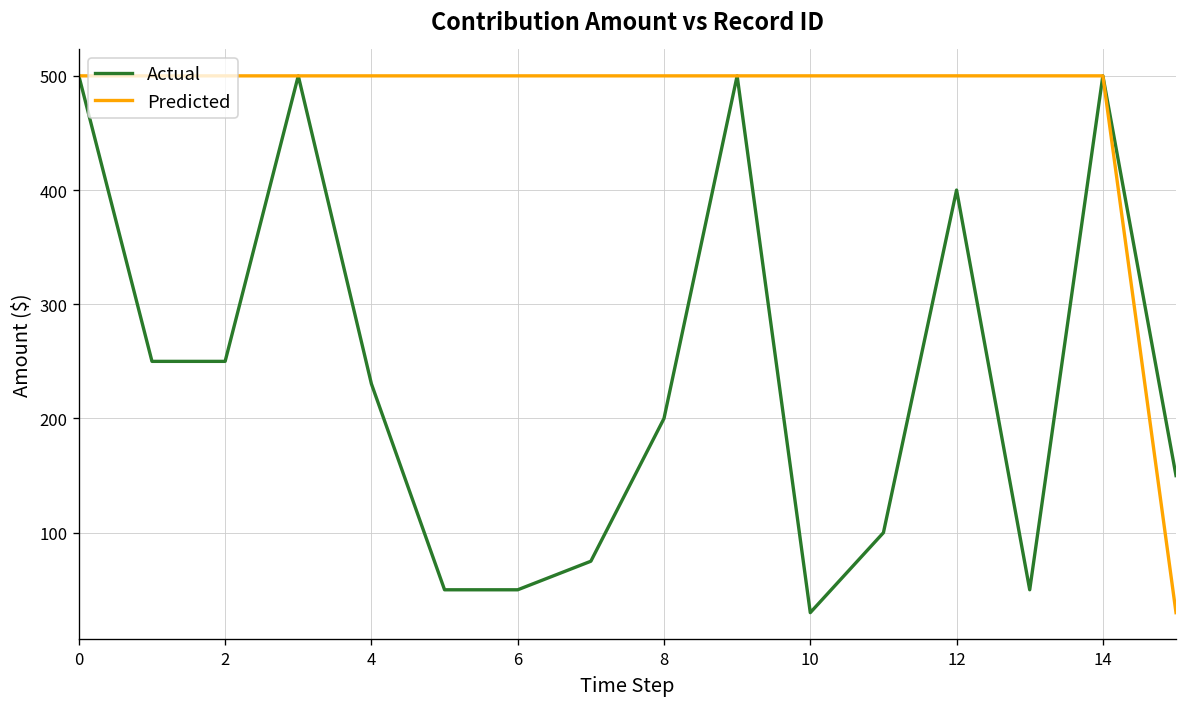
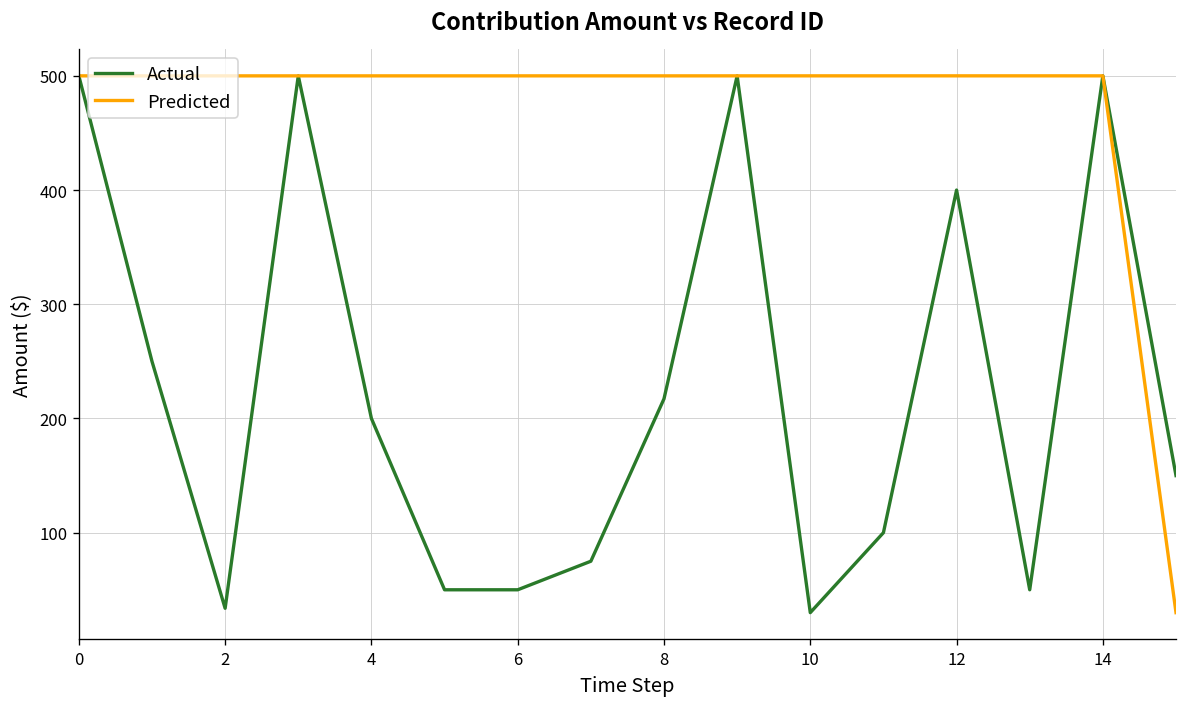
  {
    "Actual": {
-     "2": 250,
-     "4": 230,
+     "2": 30,
+     "4": 200,
      "6": 50,
-     "8": 200,
+     "8": 220,
      "10": 30,
      "12": 400
    },
    "Predicted": {
      "4": 500,
      "6": 500,
      "8": 500,
      "10": 500,
      "12": 500
    }
  }
